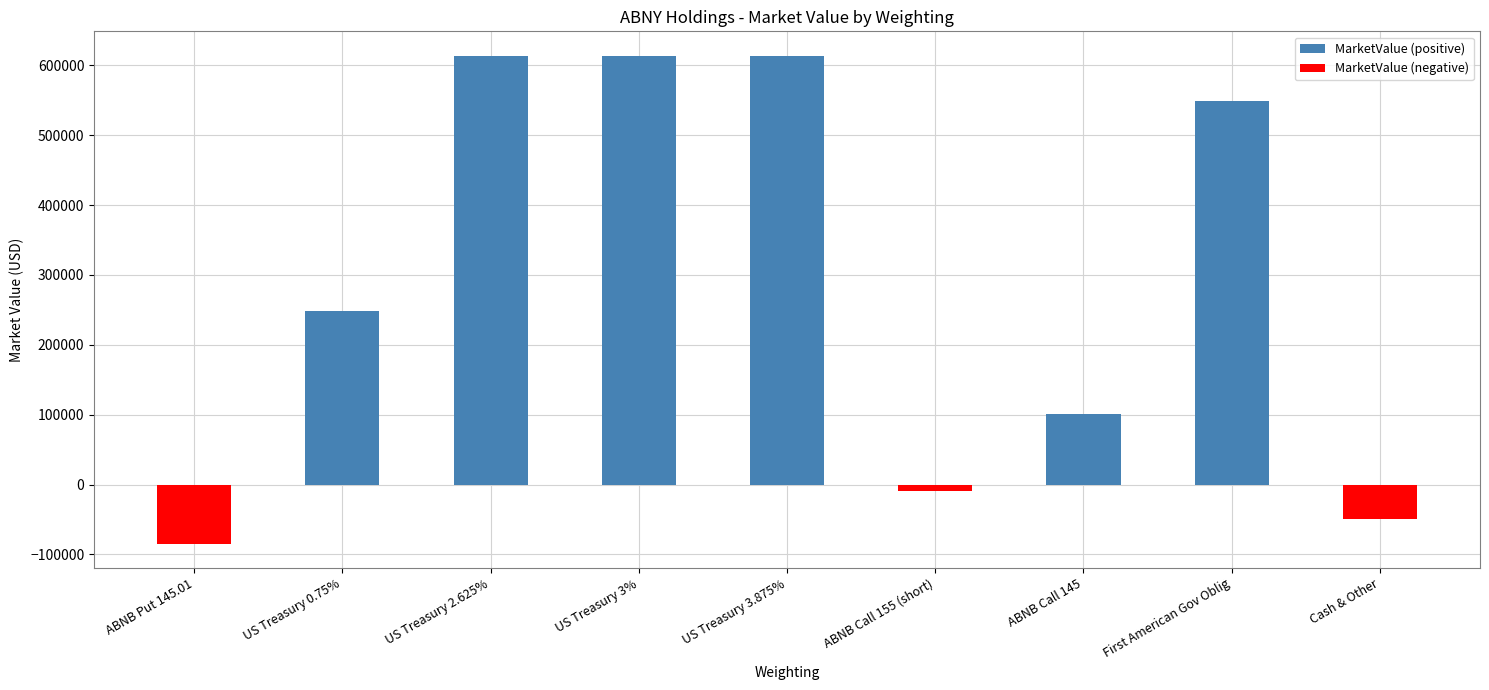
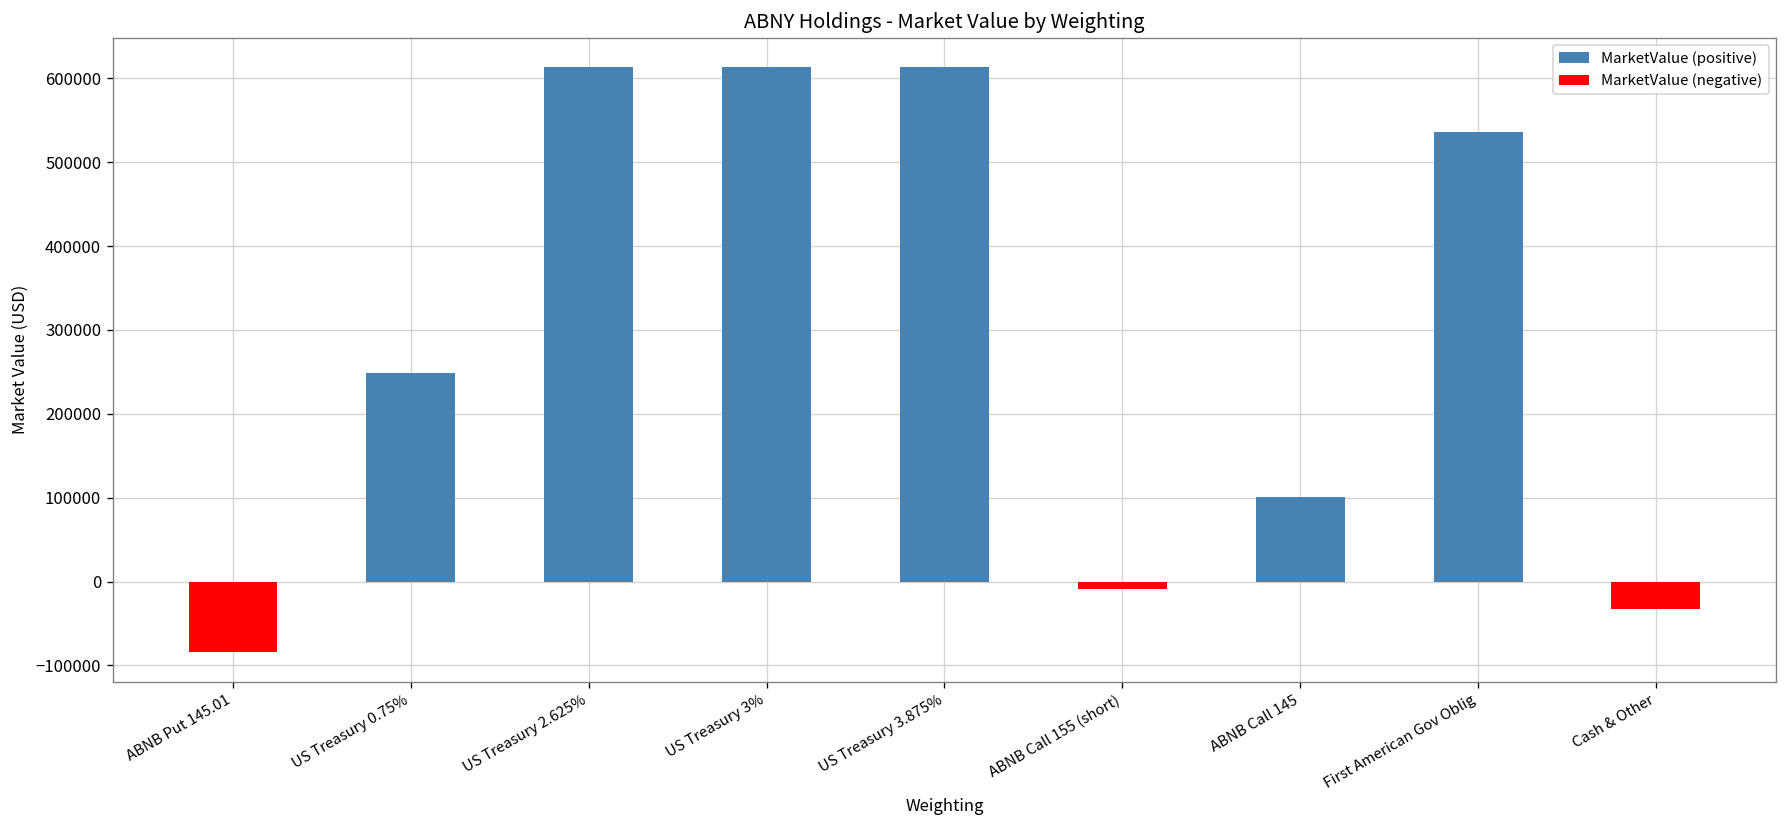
  {
    "ABNB Put 145.01": -80000,
    "US Treasury 0.75%": 250000,
    "US Treasury 2.625%": 610000,
    "US Treasury 3%": 610000,
    "US Treasury 3.875%": 610000,
    "ABNB Call 155 (short)": -10000,
    "ABNB Call 145": 100000,
-   "First American Gov Oblig": 550000,
-   "Cash & Other": -50000
+   "First American Gov Oblig": 540000,
+   "Cash & Other": -30000
  }
